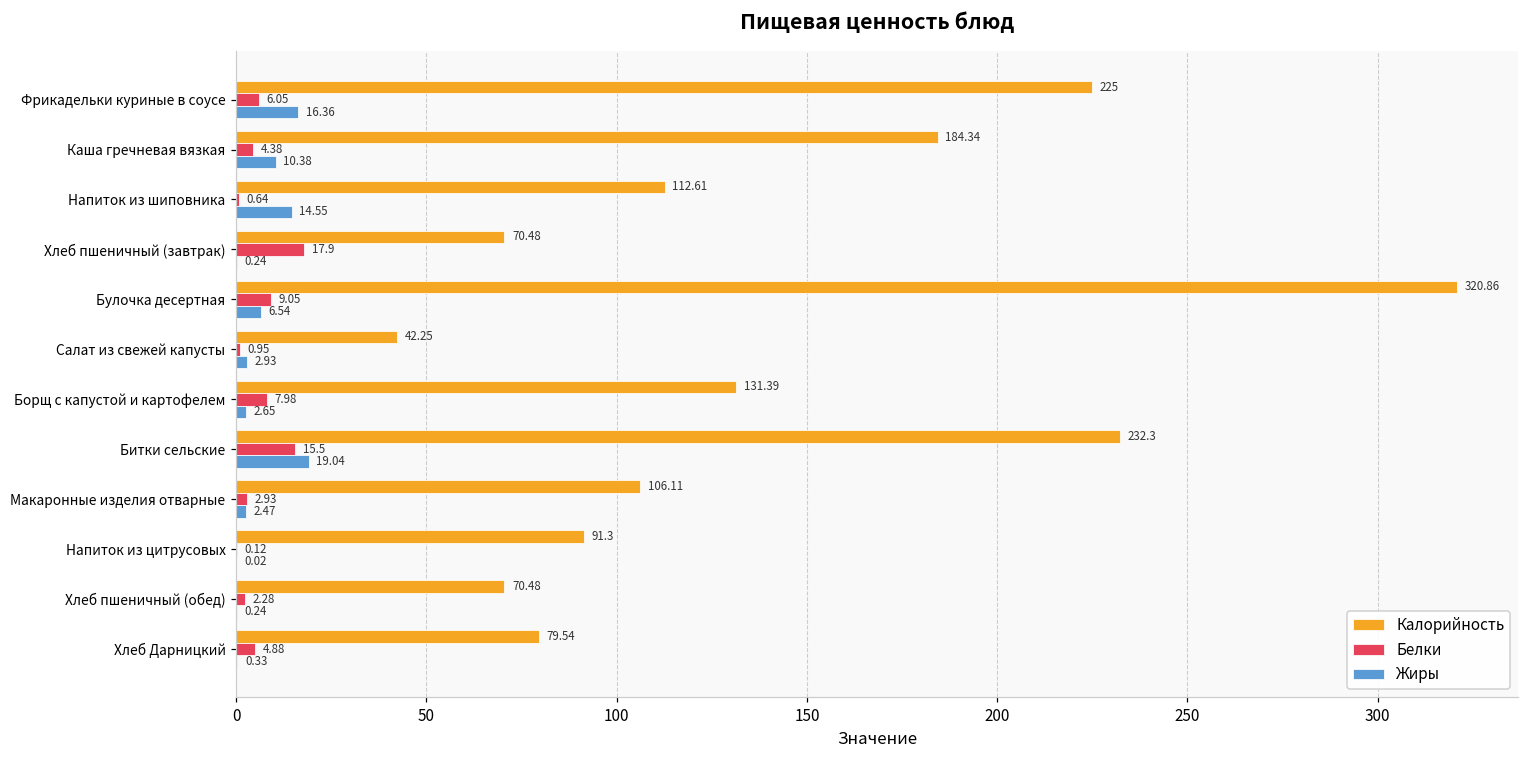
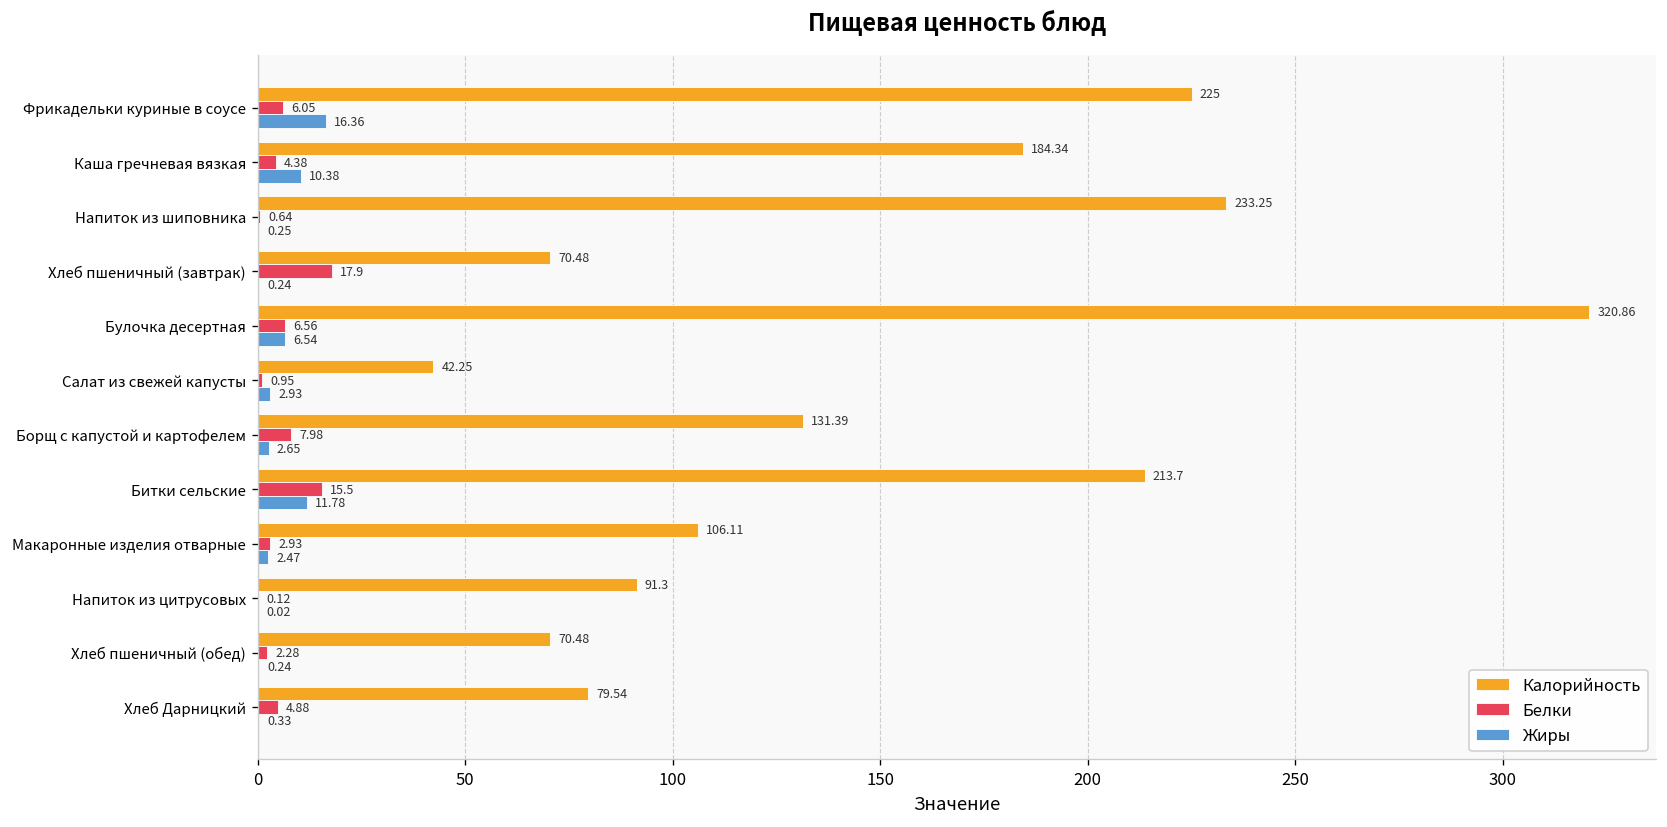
  {
    "Калорийность": {
      "Фрикадельки куриные в соусе": 225,
      "Каша гречневая вязкая": 184.34,
-     "Напиток из шиповника": 112.61,
+     "Напиток из шиповника": 233.25,
      "Хлеб пшеничный (завтрак)": 70.48,
      "Булочка десертная": 320.86,
      "Салат из свежей капусты": 42.25,
      "Борщ с капустой и картофелем": 131.39,
-     "Битки сельские": 232.3,
+     "Битки сельские": 213.7,
      "Макаронные изделия отварные": 106.11,
      "Напиток из цитрусовых": 91.3,
      "Хлеб пшеничный (обед)": 70.48,
      "Хлеб Дарницкий": 79.54
    },
    "Белки": {
      "Фрикадельки куриные в соусе": 6.05,
      "Каша гречневая вязкая": 4.38,
      "Напиток из шиповника": 0.64,
      "Хлеб пшеничный (завтрак)": 17.9,
-     "Булочка десертная": 9.05,
+     "Булочка десертная": 6.56,
      "Салат из свежей капусты": 0.95,
      "Борщ с капустой и картофелем": 7.98,
      "Битки сельские": 15.5,
      "Макаронные изделия отварные": 2.93,
      "Напиток из цитрусовых": 0.12,
      "Хлеб пшеничный (обед)": 2.28,
      "Хлеб Дарницкий": 4.88
    },
    "Жиры": {
      "Фрикадельки куриные в соусе": 16.36,
      "Каша гречневая вязкая": 10.38,
-     "Напиток из шиповника": 14.55,
+     "Напиток из шиповника": 0.25,
      "Хлеб пшеничный (завтрак)": 0.24,
      "Булочка десертная": 6.54,
      "Салат из свежей капусты": 2.93,
      "Борщ с капустой и картофелем": 2.65,
-     "Битки сельские": 19.04,
+     "Битки сельские": 11.78,
      "Макаронные изделия отварные": 2.47,
      "Напиток из цитрусовых": 0.02,
      "Хлеб пшеничный (обед)": 0.24,
      "Хлеб Дарницкий": 0.33
    }
  }
